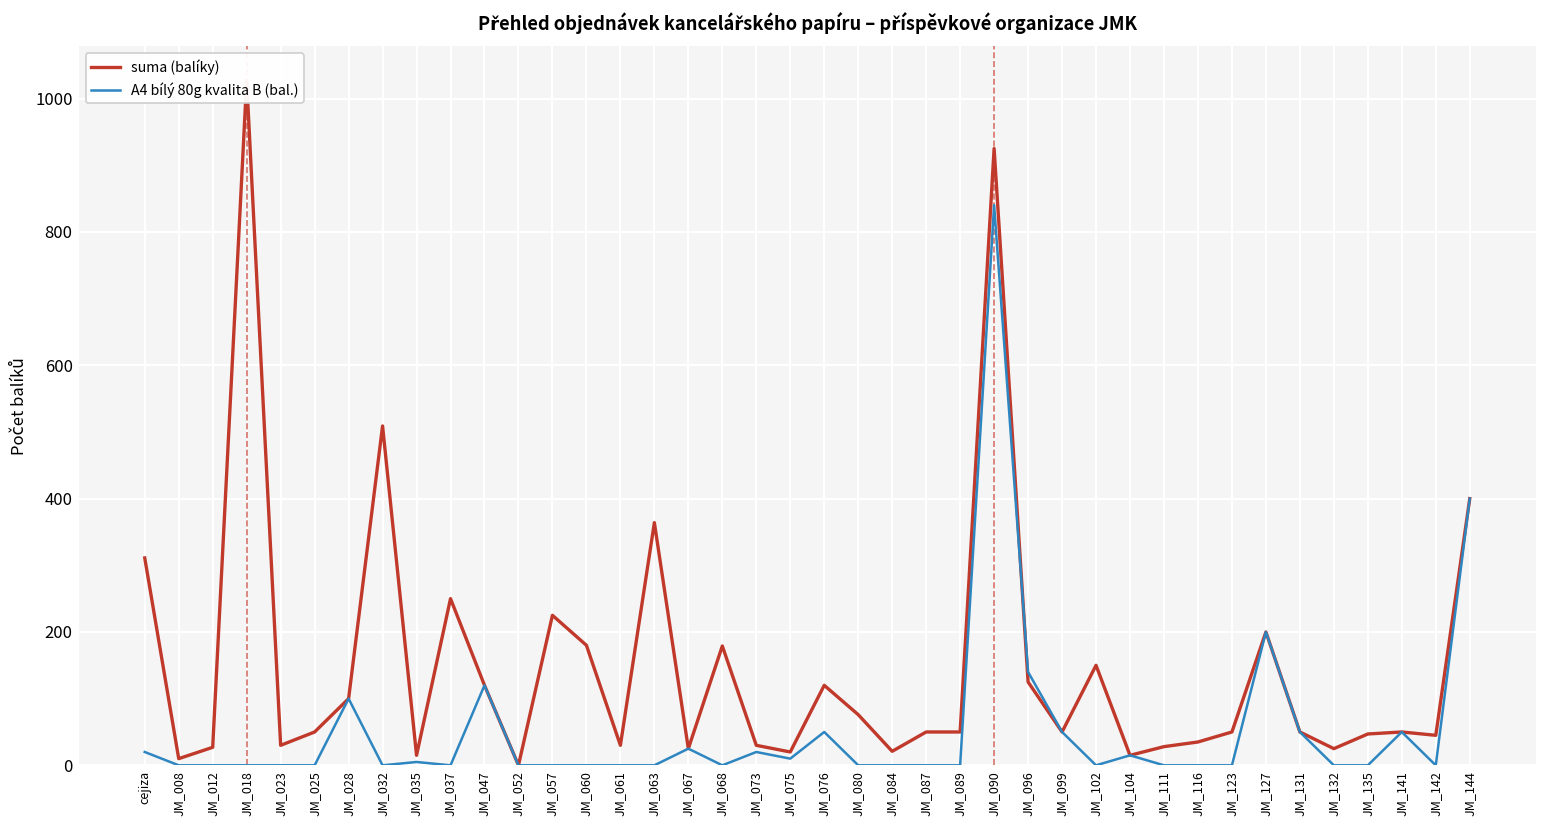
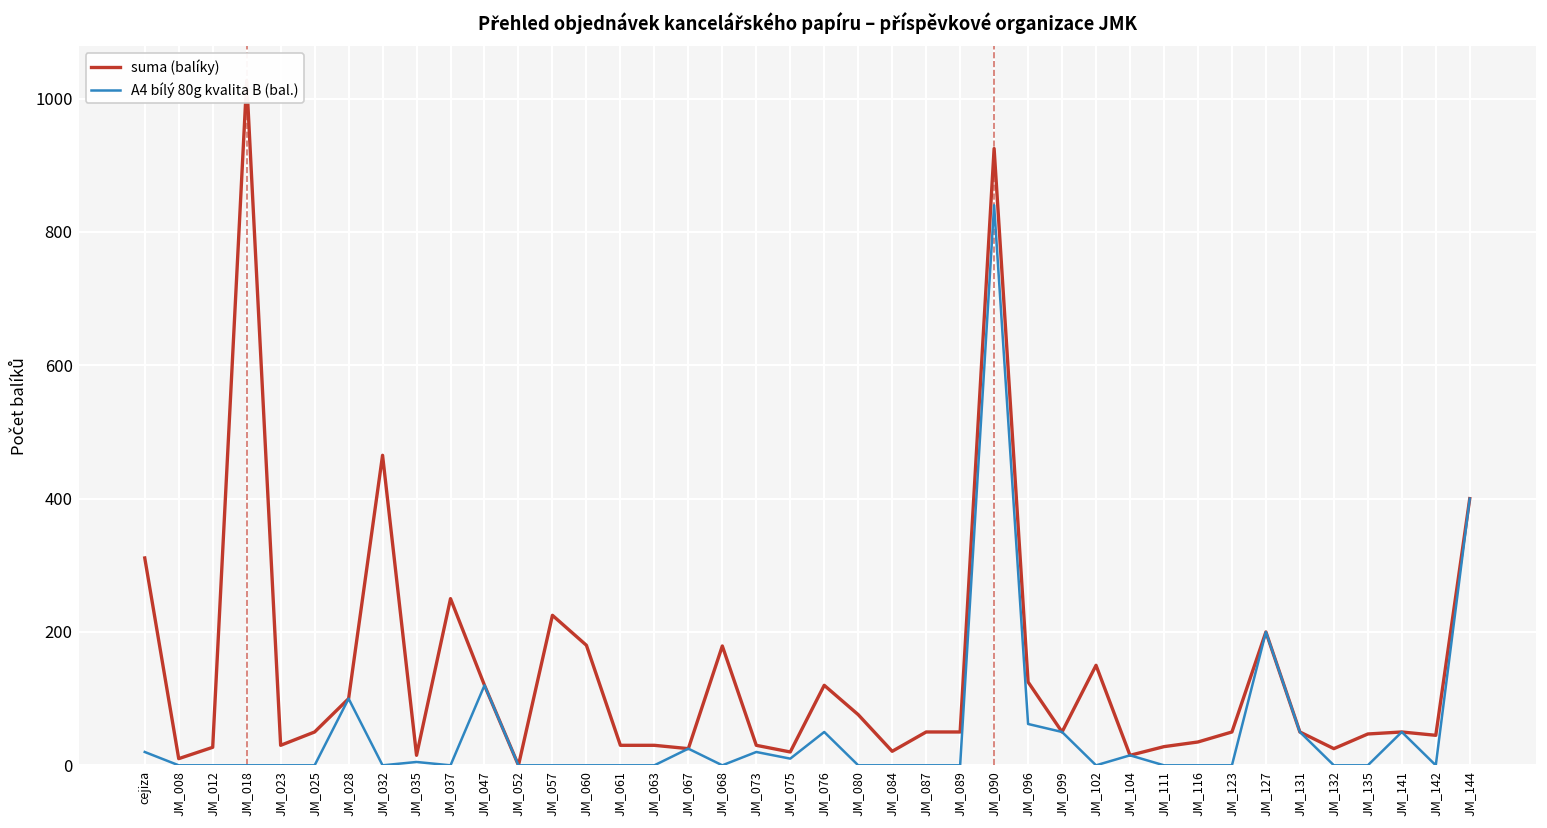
  {
    "suma (balíky)": {
      "cejiza": 310,
      "JM_008": 10,
      "JM_012": 30,
      "JM_023": 30,
      "JM_025": 50,
-     "JM_032": 510,
+     "JM_032": 470,
      "JM_035": 20,
      "JM_037": 250,
      "JM_057": 230,
      "JM_060": 180,
      "JM_061": 30,
-     "JM_063": 360,
+     "JM_063": 30,
      "JM_068": 180,
      "JM_073": 30,
      "JM_075": 20,
      "JM_076": 120,
      "JM_080": 80,
      "JM_084": 20,
      "JM_087": 50,
      "JM_089": 50,
      "JM_090": 930,
      "JM_096": 130,
      "JM_102": 150,
      "JM_111": 30,
      "JM_116": 40,
      "JM_123": 50,
      "JM_132": 30,
      "JM_135": 50,
      "JM_142": 50
    },
    "A4 bílý 80g kvalita B (bal.)": {
      "cejiza": 20,
      "JM_008": 0,
      "JM_012": 0,
      "JM_018": 0,
      "JM_023": 0,
      "JM_025": 0,
      "JM_032": 0,
      "JM_035": 10,
      "JM_037": 0,
      "JM_057": 0,
      "JM_060": 0,
      "JM_061": 0,
      "JM_063": 0,
      "JM_068": 0,
      "JM_073": 20,
      "JM_075": 10,
      "JM_076": 50,
      "JM_080": 0,
      "JM_084": 0,
      "JM_087": 0,
      "JM_089": 0,
      "JM_090": 840,
-     "JM_096": 140,
+     "JM_096": 60,
      "JM_102": 0,
      "JM_111": 0,
      "JM_116": 0,
      "JM_123": 0,
      "JM_132": 0,
      "JM_135": 0,
      "JM_142": 0
    }
  }
